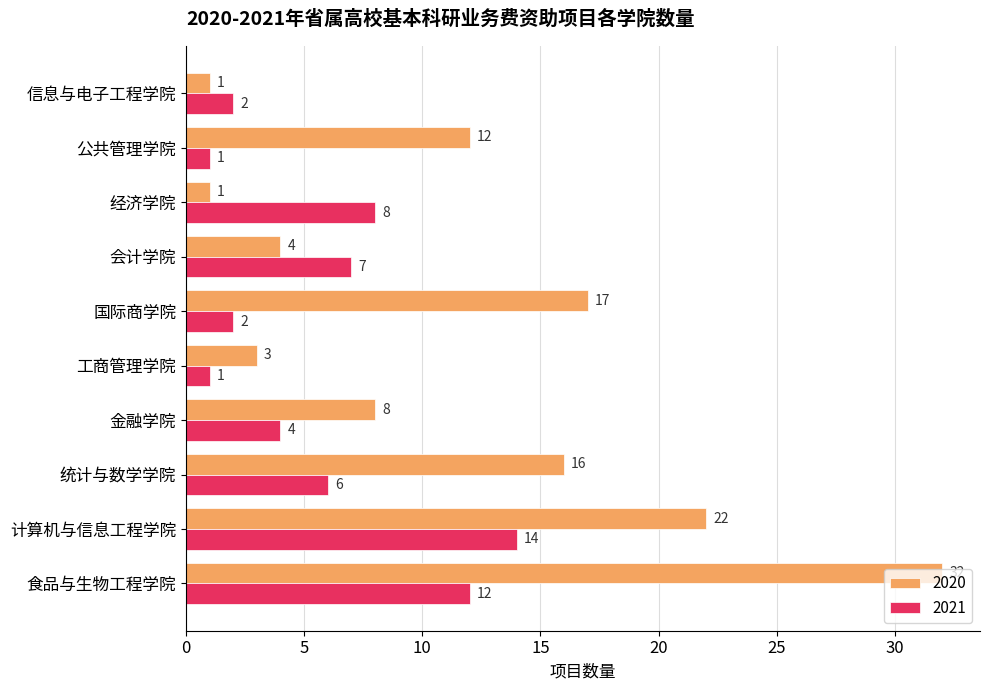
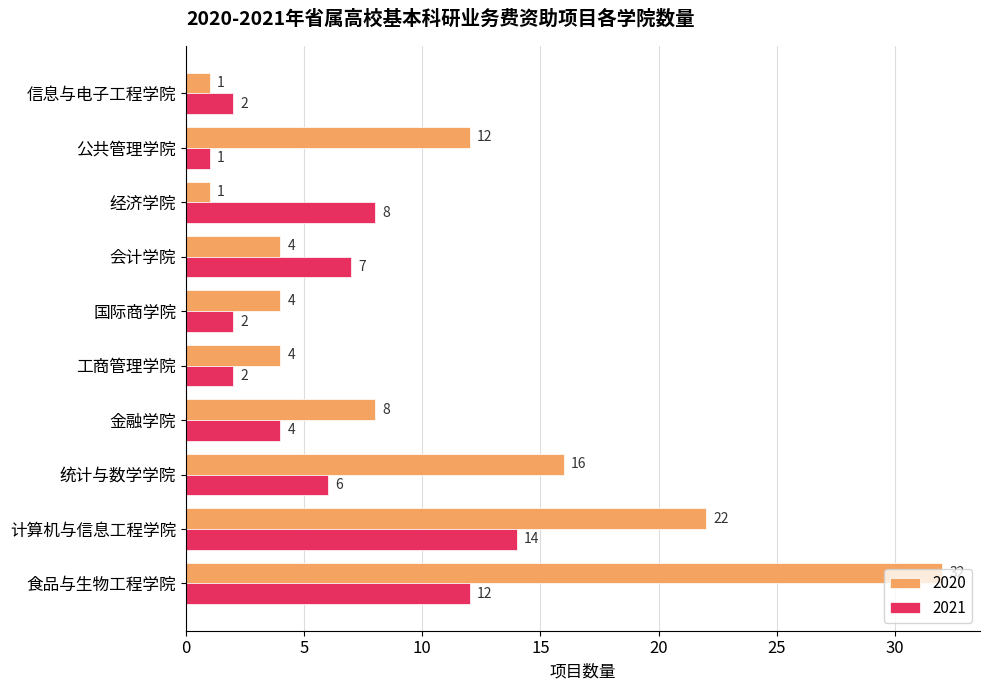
  {
    "2020": {
      "信息与电子工程学院": 1,
      "公共管理学院": 12,
      "经济学院": 1,
      "会计学院": 4,
-     "国际商学院": 17,
-     "工商管理学院": 3,
+     "国际商学院": 4,
+     "工商管理学院": 4,
      "金融学院": 8,
      "统计与数学学院": 16,
      "计算机与信息工程学院": 22
    },
    "2021": {
      "信息与电子工程学院": 2,
      "公共管理学院": 1,
      "经济学院": 8,
      "会计学院": 7,
      "国际商学院": 2,
-     "工商管理学院": 1,
+     "工商管理学院": 2,
      "金融学院": 4,
      "统计与数学学院": 6,
      "计算机与信息工程学院": 14,
      "食品与生物工程学院": 12
    }
  }
